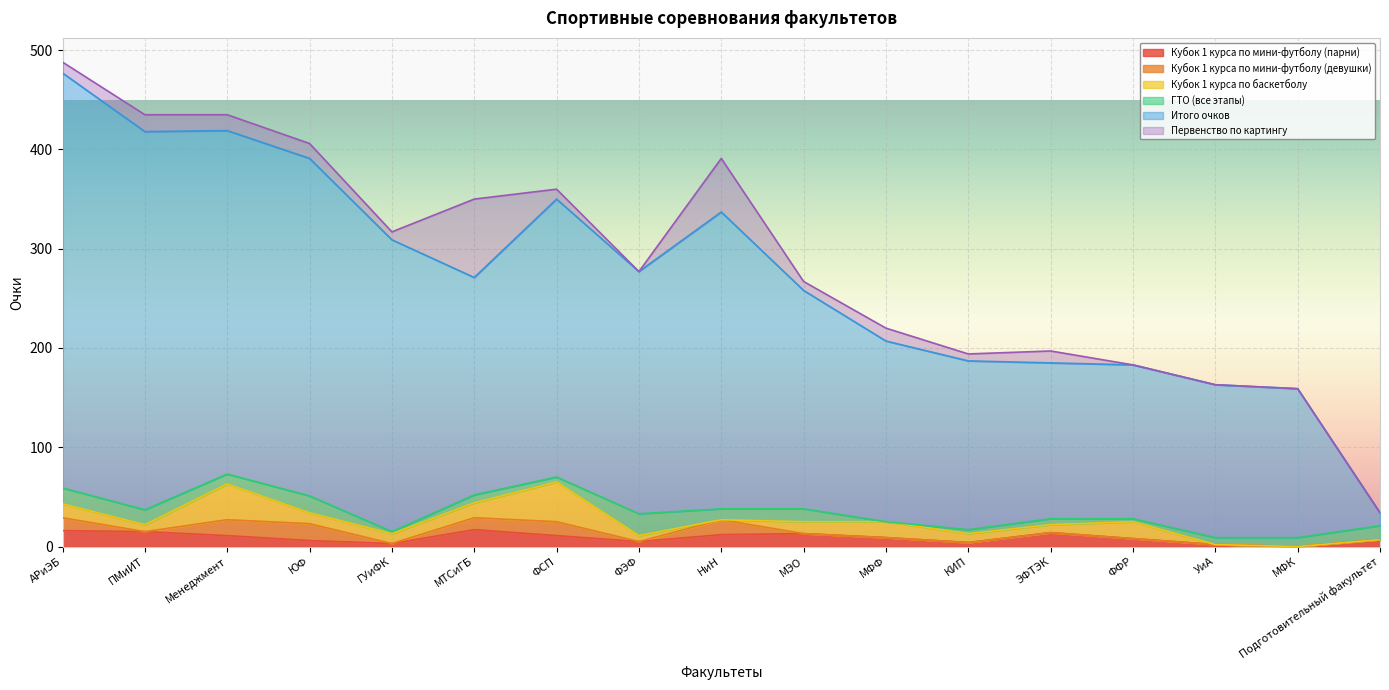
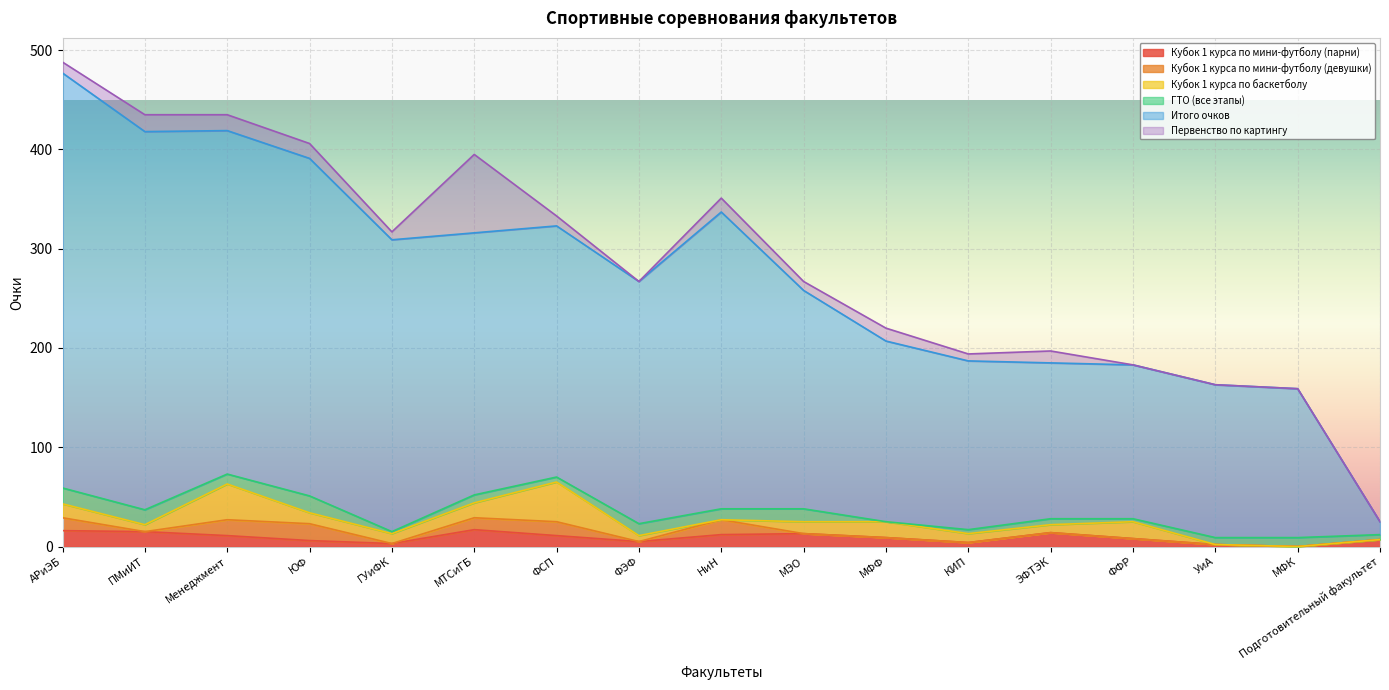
  {
    "Кубок 1 курса по баскетболу": {
      "АРиЭБ": 10,
      "ПМиИТ": 10,
      "Менеджмент": 40,
      "ЮФ": 10,
      "МТСиГБ": 20,
      "ФСП": 40,
      "ФЭФ": 10,
      "МЭО": 10,
      "КИП": 10,
      "ЭФТЭК": 10,
      "ФФР": 20
    },
    "ГТО (все этапы)": {
      "АРиЭБ": 20,
      "ПМиИТ": 20,
      "Менеджмент": 10,
      "ЮФ": 20,
      "МТСиГБ": 10,
      "ФСП": 10,
-     "ФЭФ": 20,
+     "ФЭФ": 10,
      "НиН": 10,
      "МЭО": 10,
      "КИП": 0,
      "ЭФТЭК": 10,
      "ФФР": 0,
      "УиА": 10,
      "МФК": 10,
-     "Подготовительный факультет": 14
+     "Подготовительный факультет": 5
    },
    "Итого очков": {
      "АРиЭБ": 420,
      "ПМиИТ": 380,
      "Менеджмент": 350,
      "ЮФ": 340,
      "ГУиФК": 290,
-     "МТСиГБ": 220,
-     "ФСП": 280,
+     "МТСиГБ": 260,
+     "ФСП": 250,
      "НиН": 300,
      "МЭО": 220,
      "МФФ": 180,
      "КИП": 170,
      "ЭФТЭК": 160
    },
    "Первенство по картингу": {
      "АРиЭБ": 10,
      "ПМиИТ": 20,
      "Менеджмент": 20,
      "ЮФ": 20,
      "ГУиФК": 10,
      "МТСиГБ": 80,
      "ФСП": 10,
-     "НиН": 50,
+     "НиН": 10,
      "МЭО": 10,
      "МФФ": 10,
      "КИП": 10,
      "ЭФТЭК": 10
    }
  }
